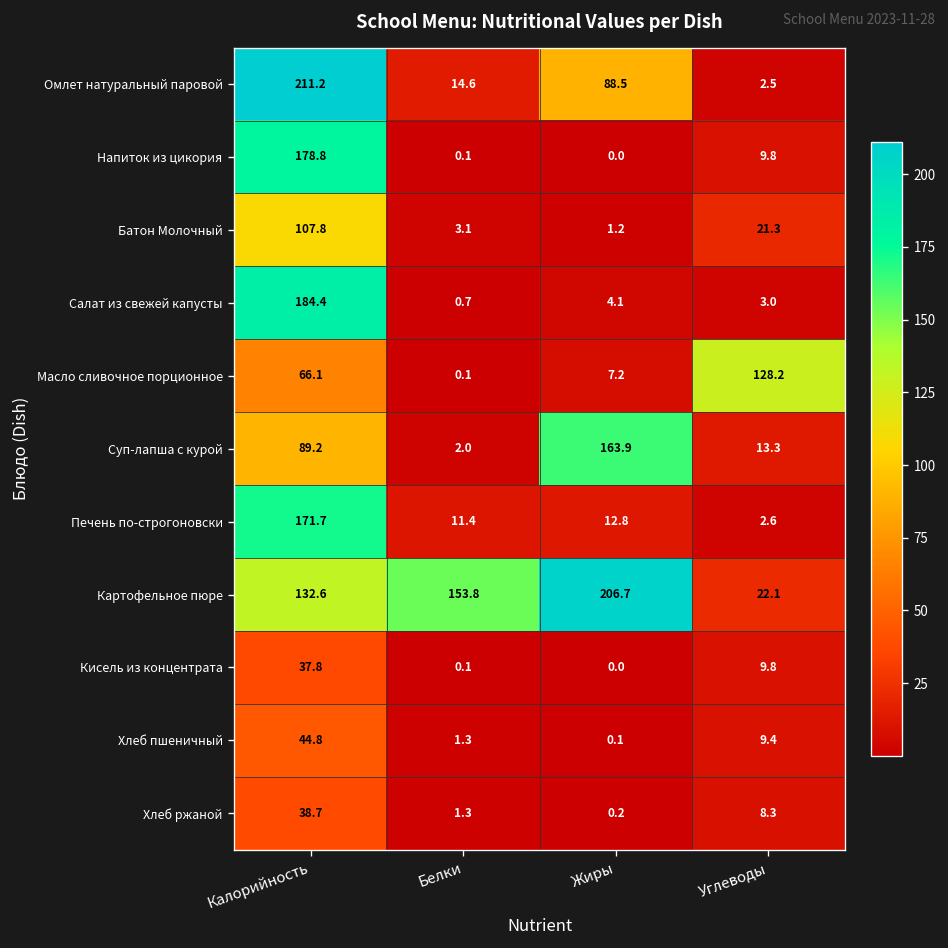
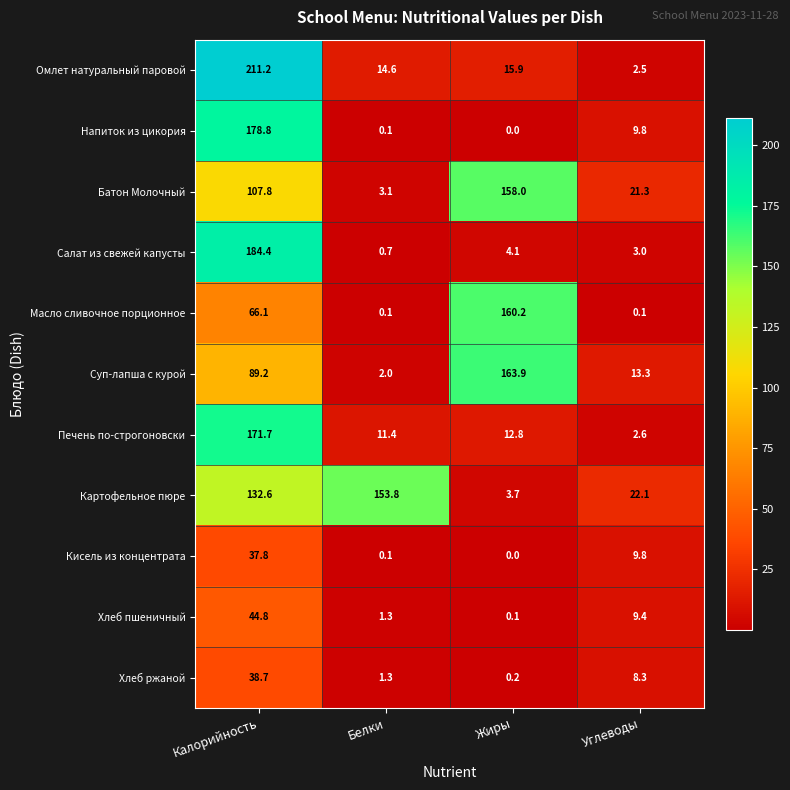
  {
    "Омлет натуральный паровой": {
      "Калорийность": 211.2,
      "Белки": 14.6,
-     "Жиры": 88.5,
+     "Жиры": 15.9,
      "Углеводы": 2.5
    },
    "Напиток из цикория": {
      "Калорийность": 178.8,
      "Белки": 0.1,
      "Жиры": 0.0,
      "Углеводы": 9.8
    },
    "Батон Молочный": {
      "Калорийность": 107.8,
      "Белки": 3.1,
-     "Жиры": 1.2,
+     "Жиры": 158.0,
      "Углеводы": 21.3
    },
    "Салат из свежей капусты": {
      "Калорийность": 184.4,
      "Белки": 0.7,
      "Жиры": 4.1,
      "Углеводы": 3.0
    },
    "Масло сливочное порционное": {
      "Калорийность": 66.1,
      "Белки": 0.1,
-     "Жиры": 7.2,
-     "Углеводы": 128.2
+     "Жиры": 160.2,
+     "Углеводы": 0.1
    },
    "Суп-лапша с курой": {
      "Калорийность": 89.2,
      "Белки": 2.0,
      "Жиры": 163.9,
      "Углеводы": 13.3
    },
    "Печень по-строгоновски": {
      "Калорийность": 171.7,
      "Белки": 11.4,
      "Жиры": 12.8,
      "Углеводы": 2.6
    },
    "Картофельное пюре": {
      "Калорийность": 132.6,
      "Белки": 153.8,
-     "Жиры": 206.7,
+     "Жиры": 3.7,
      "Углеводы": 22.1
    },
    "Кисель из концентрата": {
      "Калорийность": 37.8,
      "Белки": 0.1,
      "Жиры": 0.0,
      "Углеводы": 9.8
    },
    "Хлеб пшеничный": {
      "Калорийность": 44.8,
      "Белки": 1.3,
      "Жиры": 0.1,
      "Углеводы": 9.4
    },
    "Хлеб ржаной": {
      "Калорийность": 38.7,
      "Белки": 1.3,
      "Жиры": 0.2,
      "Углеводы": 8.3
    }
  }
